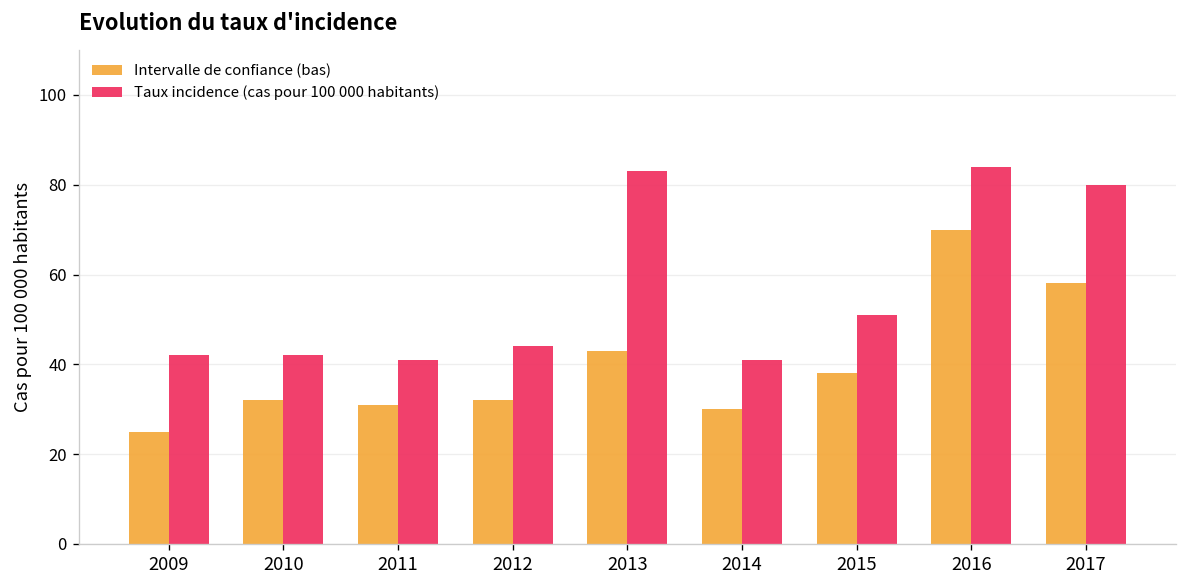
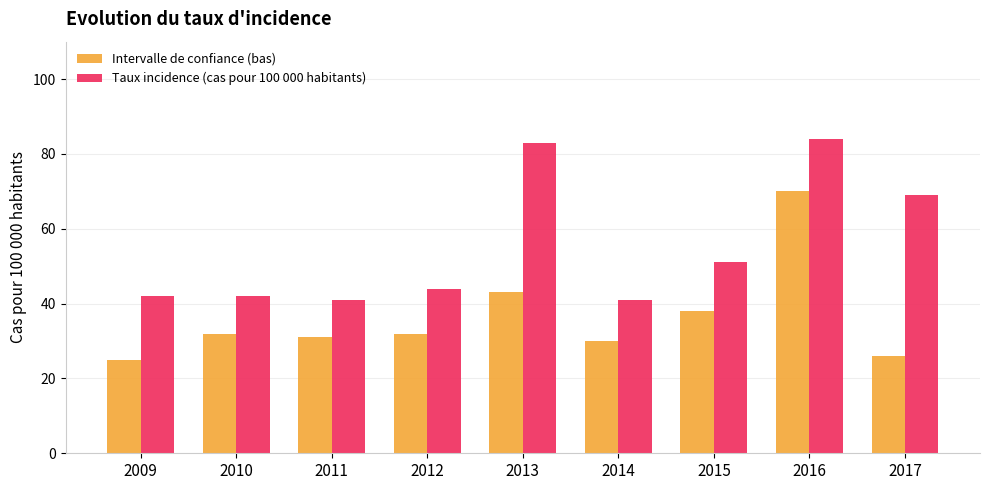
  {
    "Intervalle de confiance (bas)": {
      "2009": 25,
      "2010": 32,
      "2011": 31,
      "2012": 32,
      "2013": 43,
      "2014": 30,
      "2015": 38,
      "2016": 70,
-     "2017": 58
+     "2017": 26
    },
    "Taux incidence (cas pour 100 000 habitants)": {
      "2009": 42,
      "2010": 42,
      "2011": 41,
      "2012": 44,
      "2013": 83,
      "2014": 41,
      "2015": 51,
      "2016": 84,
-     "2017": 80
+     "2017": 69
    }
  }
